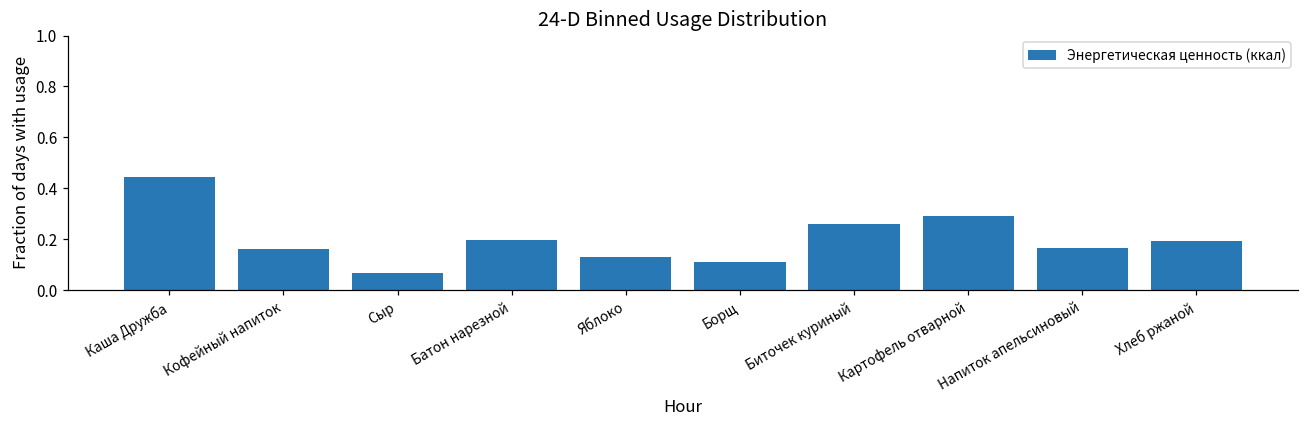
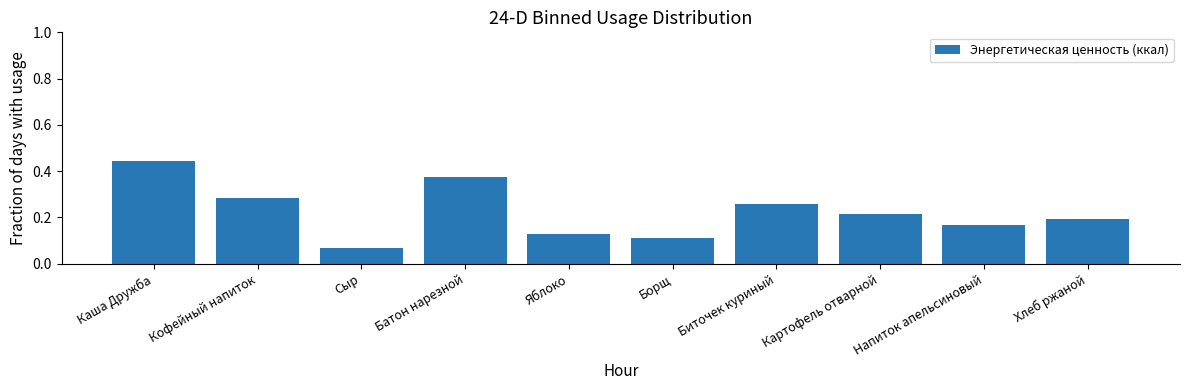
  {
    "Каша Дружба": 0.45,
-   "Кофейный напиток": 0.16,
+   "Кофейный напиток": 0.28,
    "Сыр": 0.07,
-   "Батон нарезной": 0.20,
+   "Батон нарезной": 0.38,
    "Яблоко": 0.13,
    "Борщ": 0.11,
    "Биточек куриный": 0.26,
-   "Картофель отварной": 0.29,
+   "Картофель отварной": 0.21,
    "Напиток апельсиновый": 0.17,
    "Хлеб ржаной": 0.19
  }
